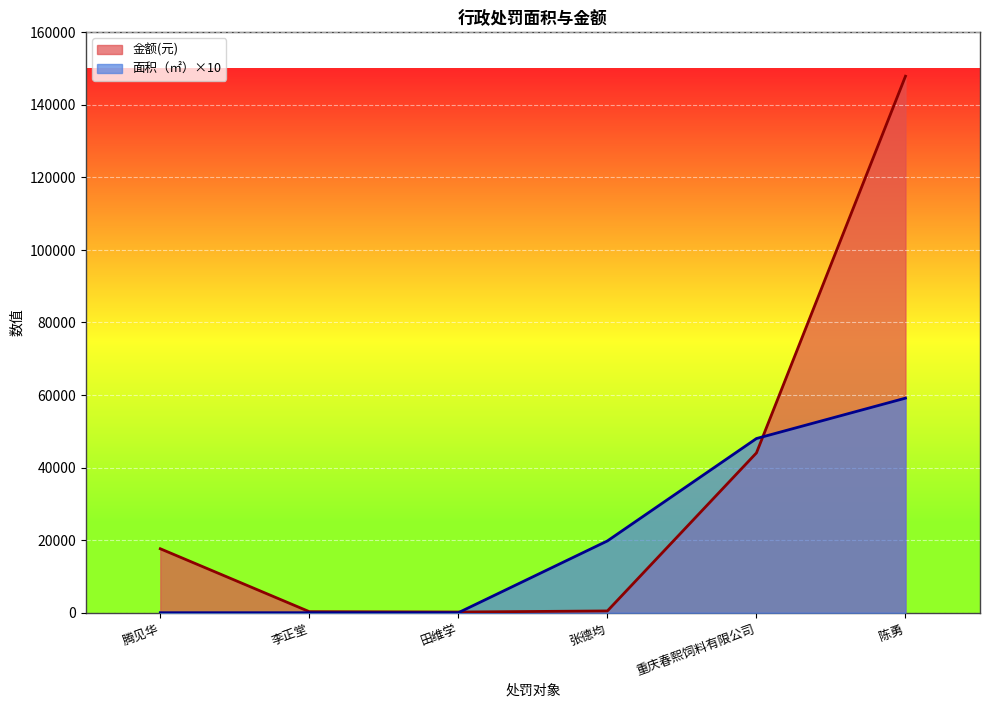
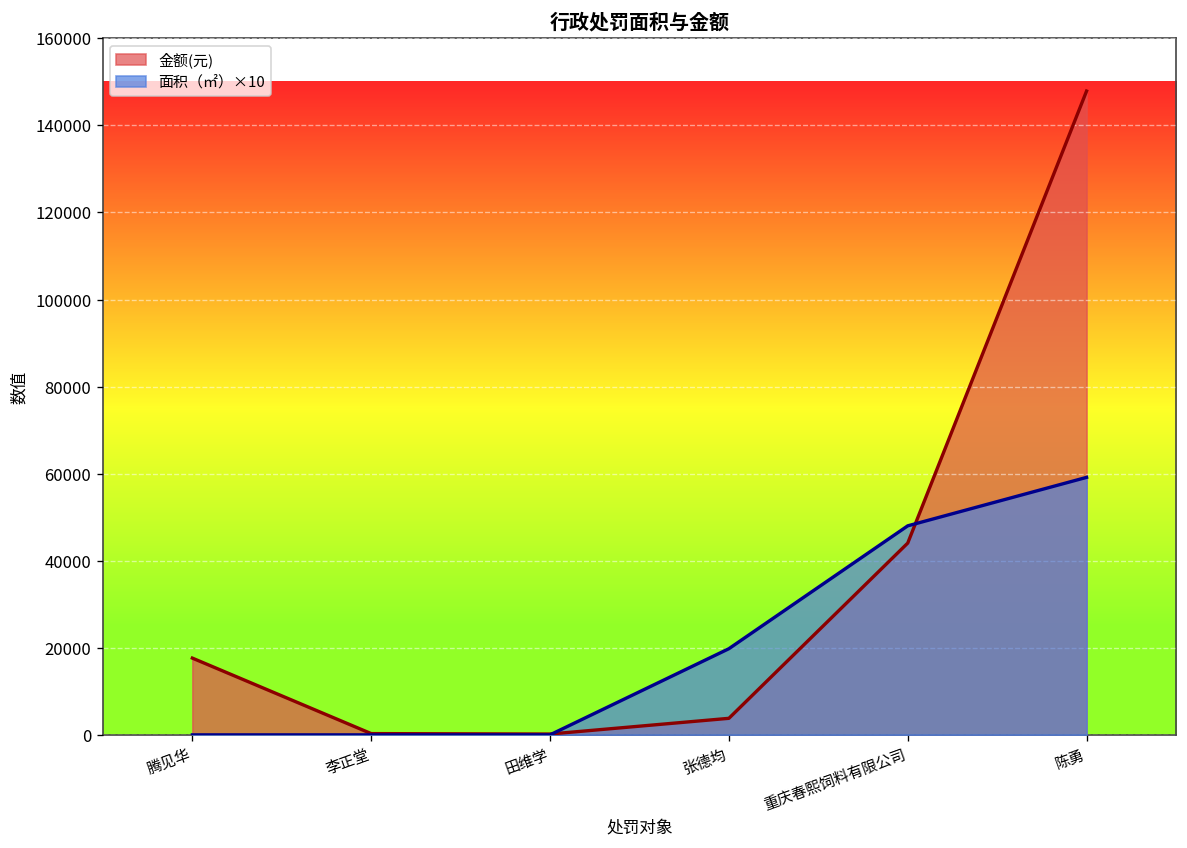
  {
    "金额(元)": {
      "腾见华": 18000,
-     "张德均": 1000,
+     "张德均": 4000,
      "重庆春熙饲料有限公司": 44000,
      "陈勇": 148000
    },
    "面积（㎡）×10": {
      "腾见华": 0,
      "张德均": 20000,
      "重庆春熙饲料有限公司": 48000,
      "陈勇": 59000
    }
  }
